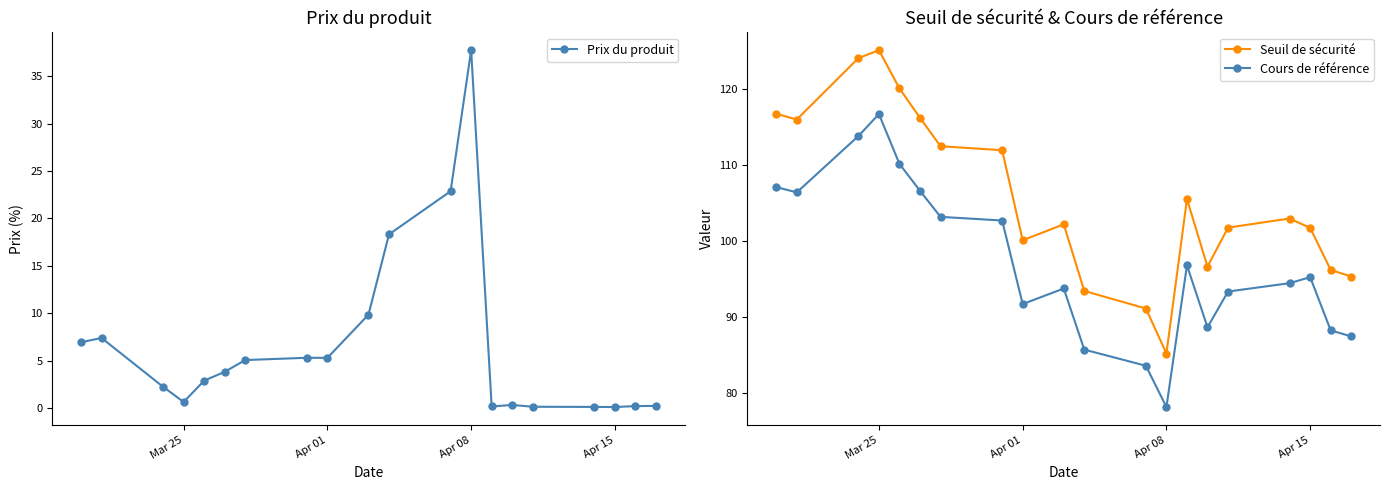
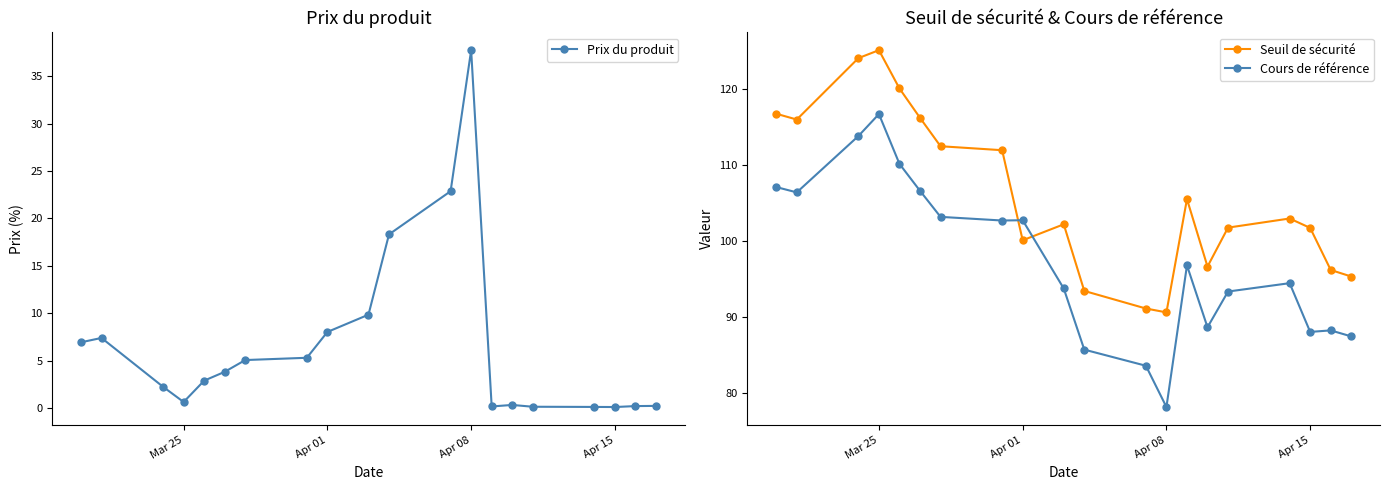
  {
    "Prix du produit": {
      "Mar 25": 1,
-     "Apr 01": 5,
+     "Apr 01": 8,
      "Apr 08": 38,
      "Apr 15": 0
    },
    "Seuil de sécurité & Cours de référence": {
      "Seuil de sécurité": {
        "Mar 25": 125,
        "Apr 01": 100,
-       "Apr 08": 85,
+       "Apr 08": 91,
        "Apr 15": 102
      },
      "Cours de référence": {
        "Mar 25": 117,
-       "Apr 01": 92,
+       "Apr 01": 103,
        "Apr 08": 78,
-       "Apr 15": 95
+       "Apr 15": 88
      }
    }
  }
